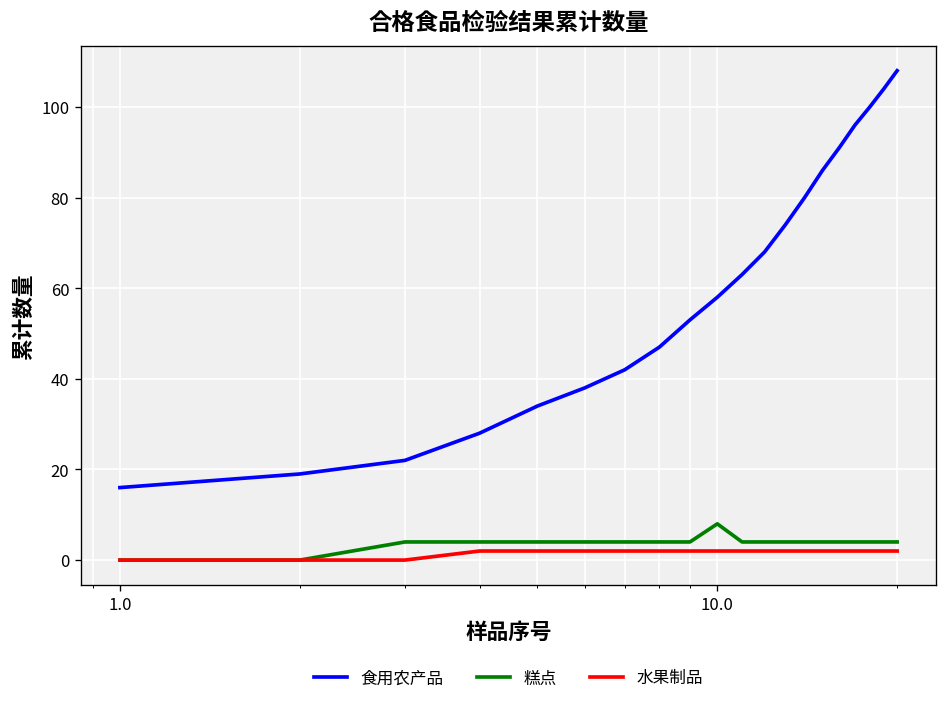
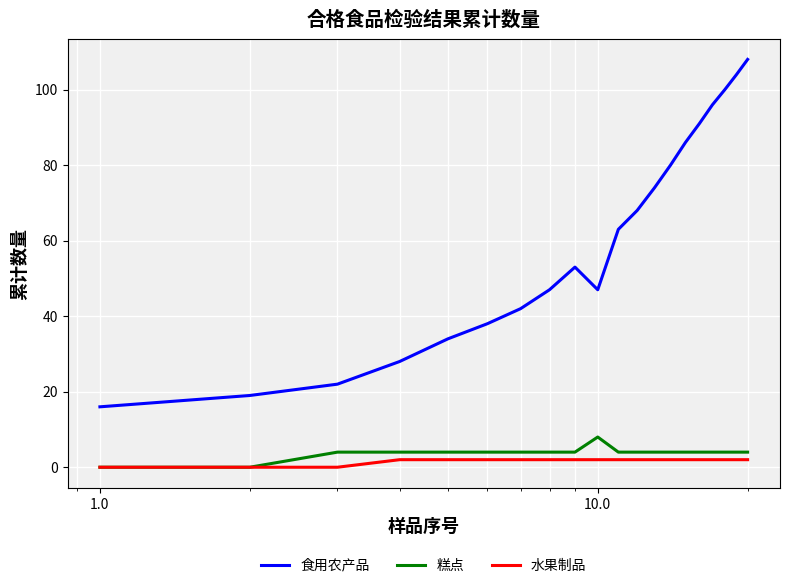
  {
    "食用农产品": {
      "1.0": 16,
-     "10.0": 58
+     "10.0": 47
    },
    "糕点": {
      "10.0": 8
    },
    "水果制品": {
      "10.0": 2
    }
  }
